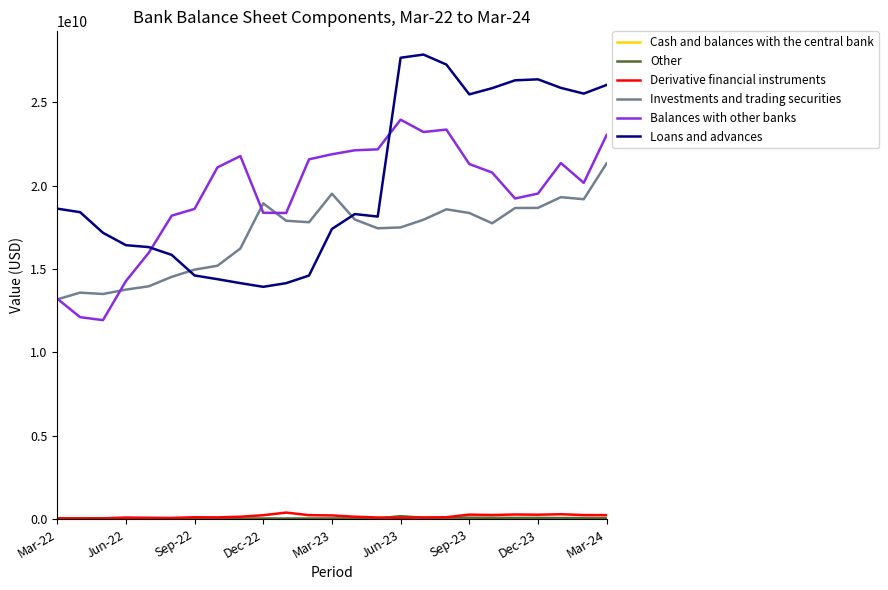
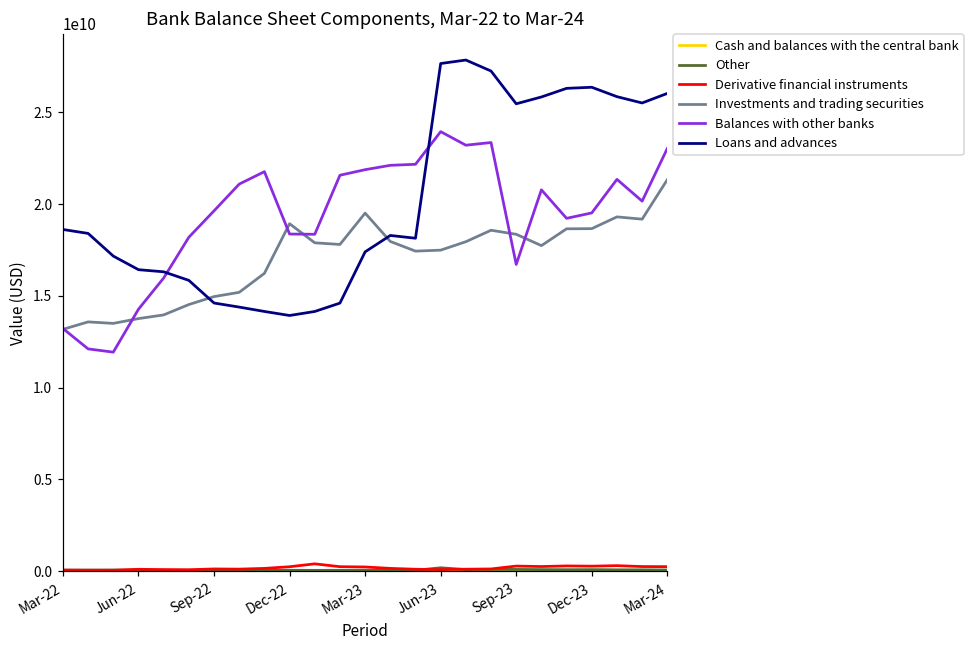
  {
    "Derivative financial instruments": {
      "Dec-22": 200000000,
      "Mar-23": 200000000,
      "Sep-23": 300000000,
      "Dec-23": 300000000,
      "Mar-24": 200000000
    },
    "Investments and trading securities": {
      "Jun-22": 13800000000,
      "Sep-22": 15000000000,
      "Dec-22": 18900000000,
      "Mar-23": 19500000000,
      "Jun-23": 17500000000,
      "Sep-23": 18400000000,
      "Dec-23": 18700000000,
      "Mar-24": 21300000000
    },
    "Balances with other banks": {
      "Jun-22": 14300000000,
-     "Sep-22": 18600000000,
+     "Sep-22": 19600000000,
      "Dec-22": 18400000000,
      "Mar-23": 21900000000,
      "Jun-23": 23900000000,
-     "Sep-23": 21300000000,
+     "Sep-23": 16700000000,
      "Dec-23": 19500000000,
      "Mar-24": 23000000000
    },
    "Loans and advances": {
      "Mar-22": 18600000000,
      "Jun-22": 16400000000,
      "Sep-22": 14600000000,
      "Dec-22": 13900000000,
      "Mar-23": 17400000000,
      "Jun-23": 27700000000,
      "Sep-23": 25500000000,
      "Dec-23": 26400000000,
      "Mar-24": 26000000000
    }
  }
